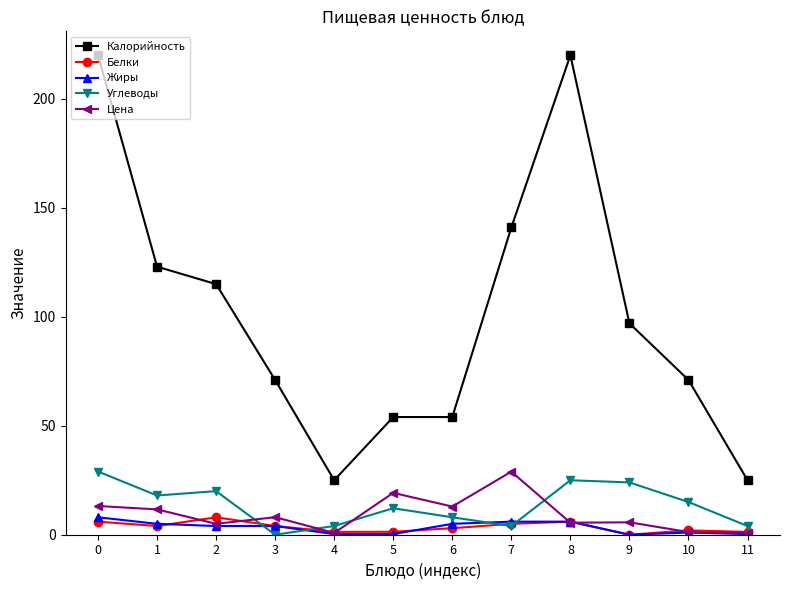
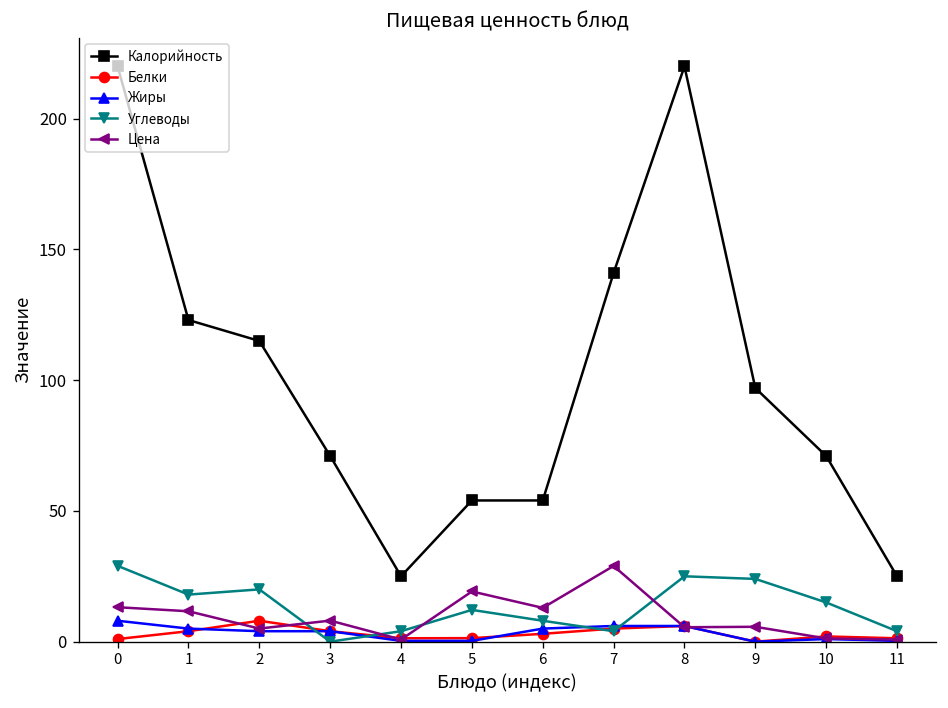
  {
    "Калорийность": {
      "1": 123,
      "2": 115,
      "3": 71,
      "4": 25,
      "5": 54,
      "6": 54,
      "7": 141,
      "8": 220,
      "9": 97,
      "10": 71,
      "11": 25
    },
    "Белки": {
-     "0": 6,
+     "0": 1,
      "2": 8,
      "6": 3
    },
    "Жиры": {
      "0": 8,
      "6": 5
    },
    "Углеводы": {
      "0": 29,
      "1": 18,
      "2": 20,
      "3": 0,
      "4": 4,
      "5": 12,
      "6": 8,
      "8": 25,
      "9": 24,
      "10": 15,
      "11": 4
    },
    "Цена": {
      "0": 13,
      "1": 12,
      "3": 8,
      "5": 19,
      "6": 13,
      "7": 29,
      "9": 6
    }
  }
